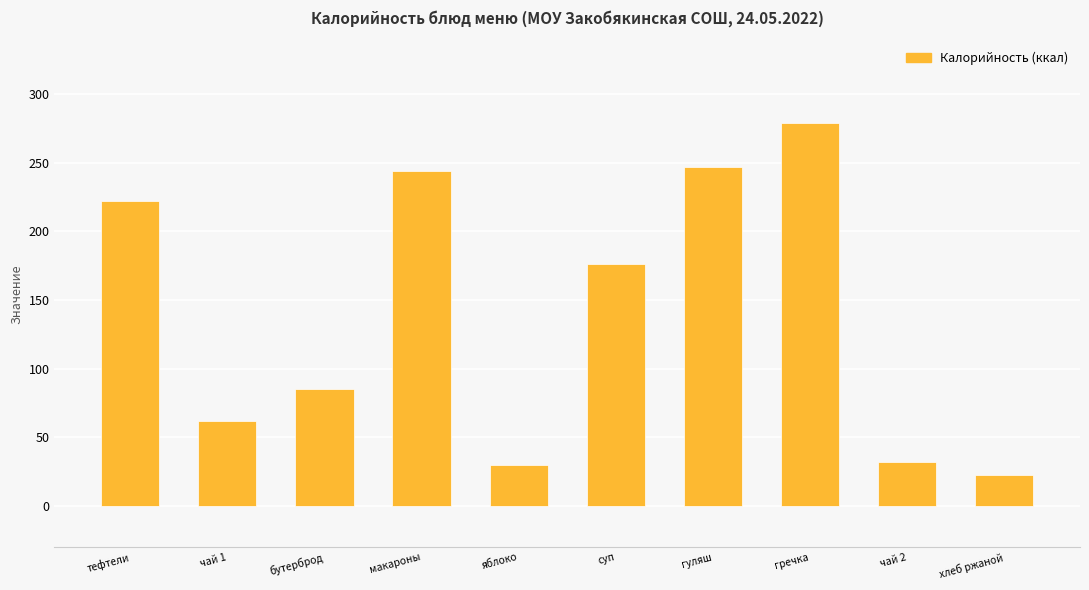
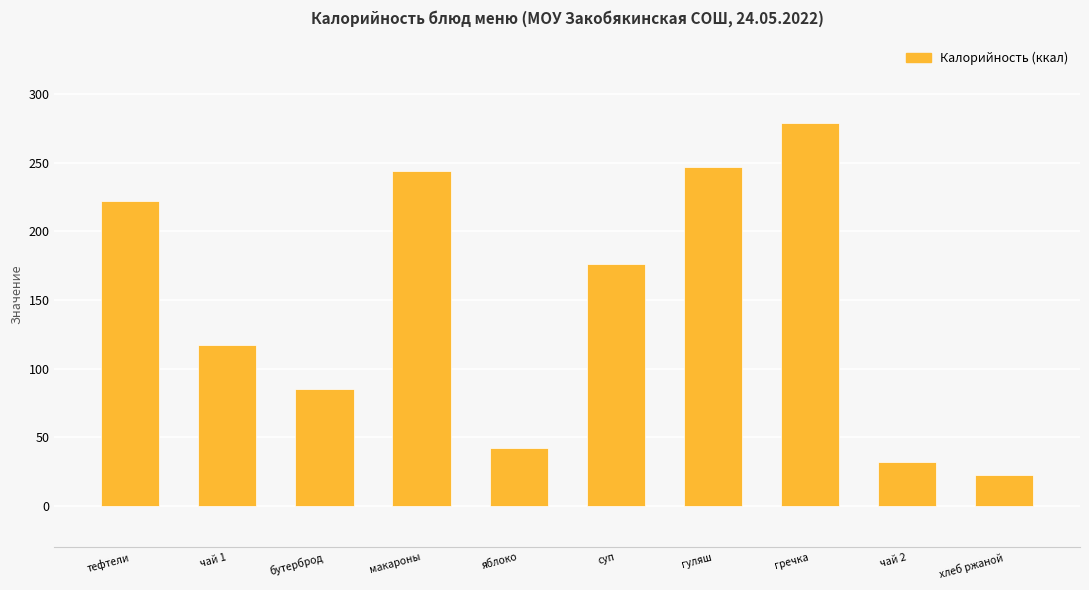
  {
    "тефтели": 222,
-   "чай 1": 62,
+   "чай 1": 117,
    "бутерброд": 85,
    "макароны": 244,
-   "яблоко": 30,
+   "яблоко": 42,
    "суп": 176,
    "гуляш": 247,
    "гречка": 279,
    "чай 2": 32,
    "хлеб ржаной": 23
  }
